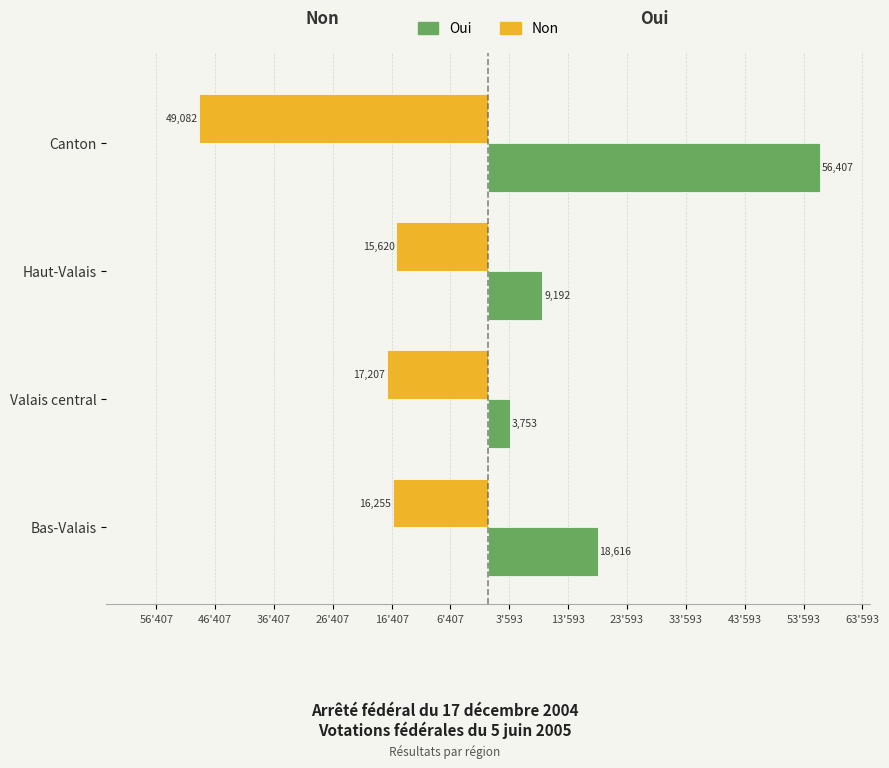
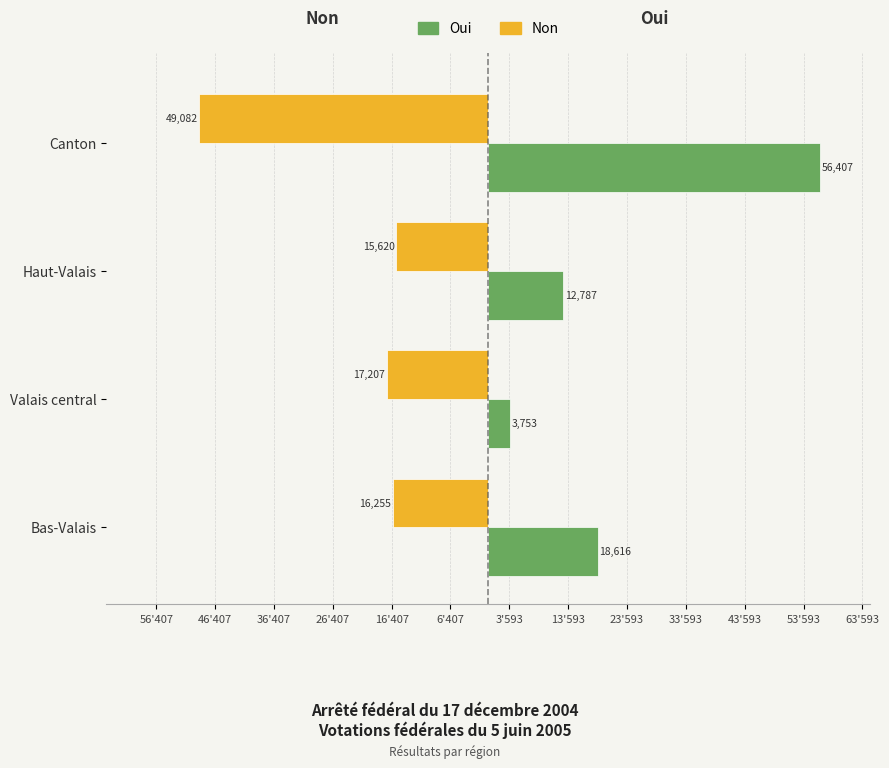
  {
    "Oui": {
      "Canton": "56,407",
-     "Haut-Valais": "9,192",
+     "Haut-Valais": "12,787",
      "Valais central": "3,753",
      "Bas-Valais": "18,616"
    }
  }
